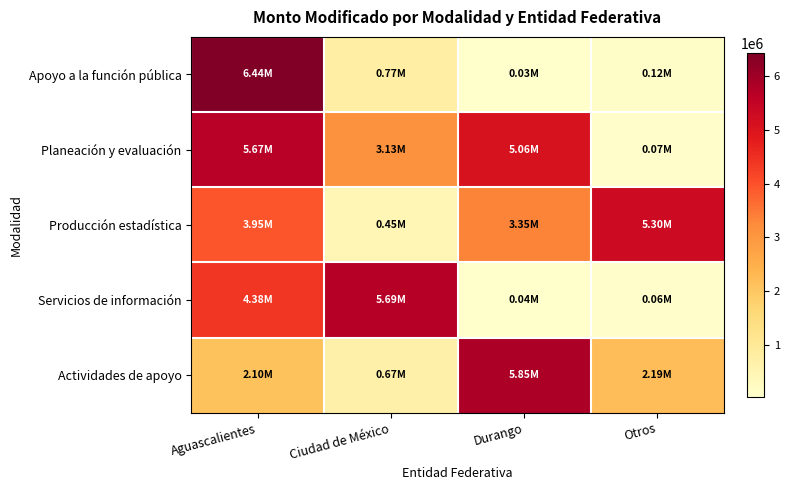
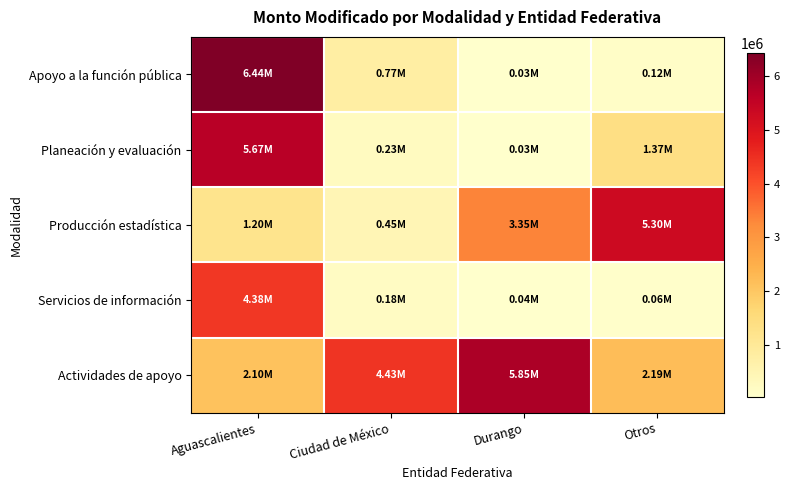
  {
    "Apoyo a la función pública": {
      "Aguascalientes": "6.44M",
      "Ciudad de México": "0.77M",
      "Durango": "0.03M",
      "Otros": "0.12M"
    },
    "Planeación y evaluación": {
      "Aguascalientes": "5.67M",
-     "Ciudad de México": "3.13M",
-     "Durango": "5.06M",
-     "Otros": "0.07M"
+     "Ciudad de México": "0.23M",
+     "Durango": "0.03M",
+     "Otros": "1.37M"
    },
    "Producción estadística": {
-     "Aguascalientes": "3.95M",
+     "Aguascalientes": "1.20M",
      "Ciudad de México": "0.45M",
      "Durango": "3.35M",
      "Otros": "5.30M"
    },
    "Servicios de información": {
      "Aguascalientes": "4.38M",
-     "Ciudad de México": "5.69M",
+     "Ciudad de México": "0.18M",
      "Durango": "0.04M",
      "Otros": "0.06M"
    },
    "Actividades de apoyo": {
      "Aguascalientes": "2.10M",
-     "Ciudad de México": "0.67M",
+     "Ciudad de México": "4.43M",
      "Durango": "5.85M",
      "Otros": "2.19M"
    }
  }
